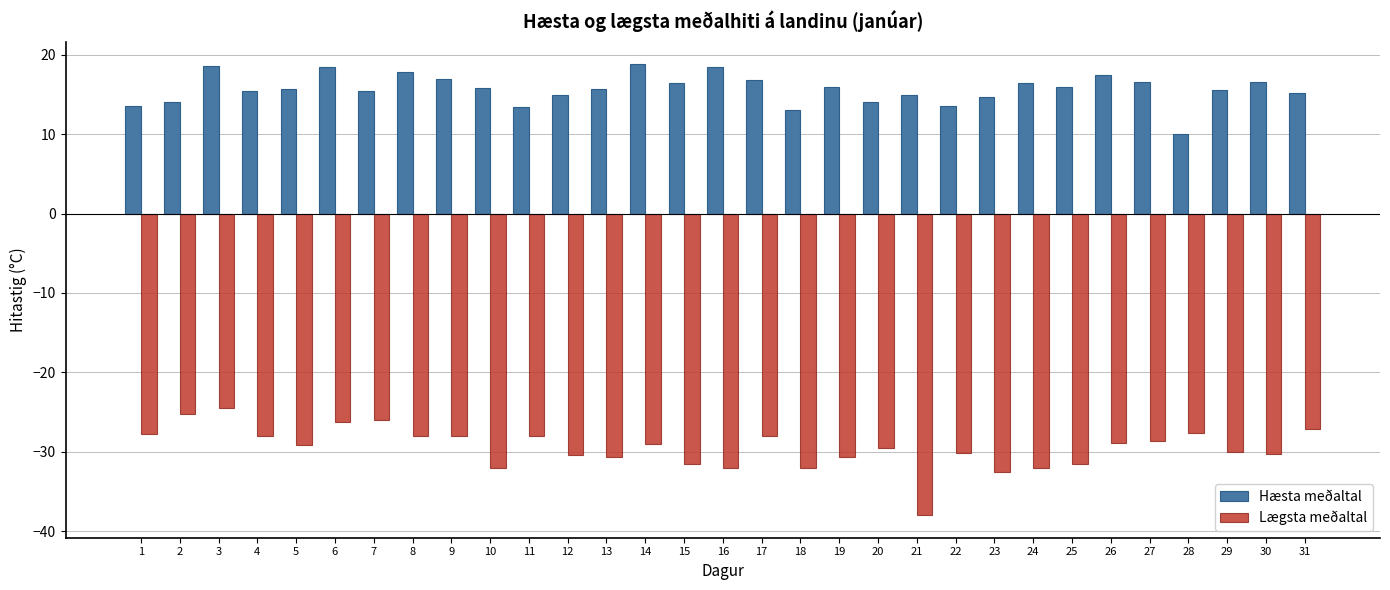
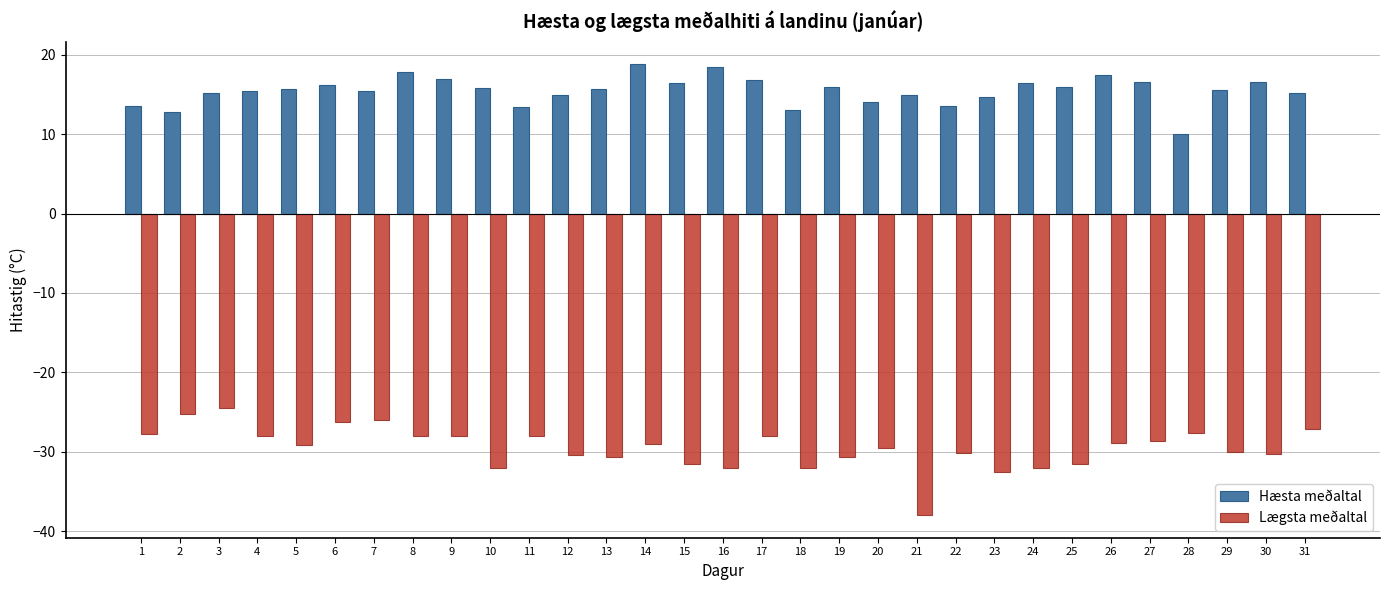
  {
    "Hæsta meðaltal": {
      "1": 14,
-     "2": 14,
-     "3": 19,
+     "2": 13,
+     "3": 15,
      "4": 15,
      "5": 16,
-     "6": 19,
+     "6": 16,
      "7": 15,
      "8": 18,
      "9": 17,
      "10": 16,
      "11": 13,
      "12": 15,
      "13": 16,
      "14": 19,
      "15": 17,
      "16": 19,
      "17": 17,
      "18": 13,
      "19": 16,
      "20": 14,
      "21": 15,
      "22": 14,
      "23": 15,
      "24": 17,
      "25": 16,
      "26": 18,
      "27": 17,
      "28": 10,
      "29": 16,
      "30": 17,
      "31": 15
    },
    "Lægsta meðaltal": {
      "1": -28,
      "2": -25,
      "3": -25,
      "4": -28,
      "5": -29,
      "6": -26,
      "7": -26,
      "8": -28,
      "9": -28,
      "10": -32,
      "11": -28,
      "12": -30,
      "13": -31,
      "14": -29,
      "15": -32,
      "16": -32,
      "17": -28,
      "18": -32,
      "19": -31,
      "20": -30,
      "21": -38,
      "22": -30,
      "23": -33,
      "24": -32,
      "25": -32,
      "26": -29,
      "27": -29,
      "28": -28,
      "29": -30,
      "30": -30,
      "31": -27
    }
  }
